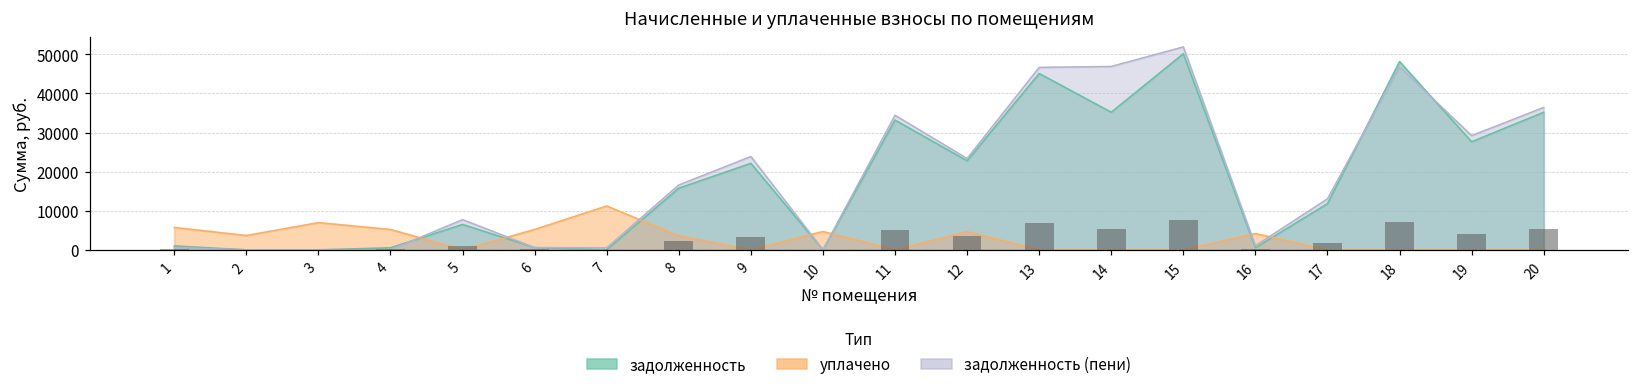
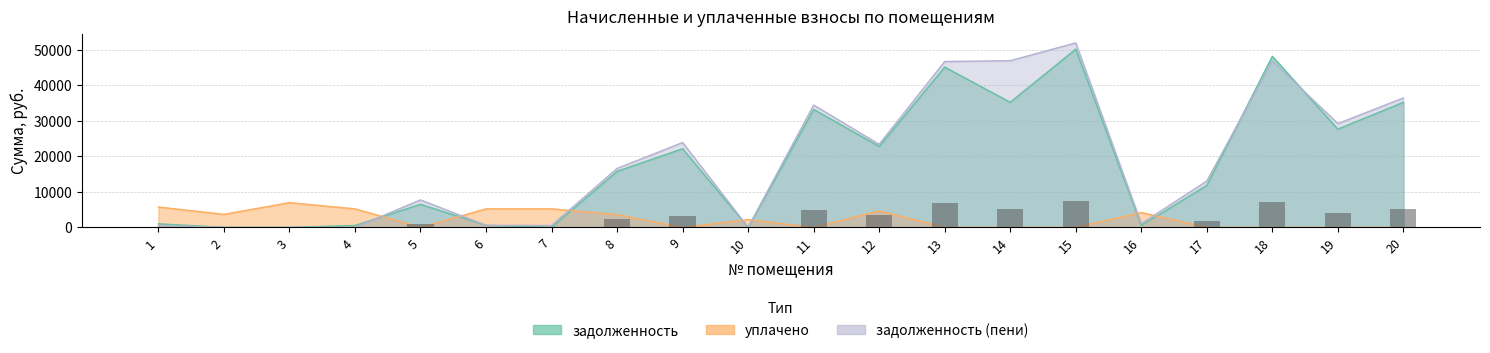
  {
    "задолженность": {
      "5": 7000,
      "8": 16000,
      "9": 22000,
      "11": 33000,
      "13": 45000,
      "14": 35000,
      "15": 50000,
      "17": 12000,
      "18": 48000,
      "19": 28000,
      "20": 35000
    },
    "уплачено": {
      "1": 6000,
      "2": 4000,
      "3": 7000,
      "4": 5000,
      "5": 0,
      "6": 5000,
-     "7": 11000,
+     "7": 5000,
      "8": 4000,
      "9": 0,
-     "10": 5000,
+     "10": 2000,
      "11": 0,
      "12": 5000,
      "13": 0,
      "14": 0,
      "15": 0,
      "16": 4000,
      "17": 0,
      "18": 0,
      "19": 0,
      "20": 0
    },
    "задолженность (пени)": {
      "5": 8000,
      "8": 17000,
      "9": 24000,
      "11": 34000,
      "13": 47000,
      "14": 47000,
      "15": 52000,
      "17": 13000,
      "18": 47000,
      "19": 29000,
      "20": 36000
    }
  }
